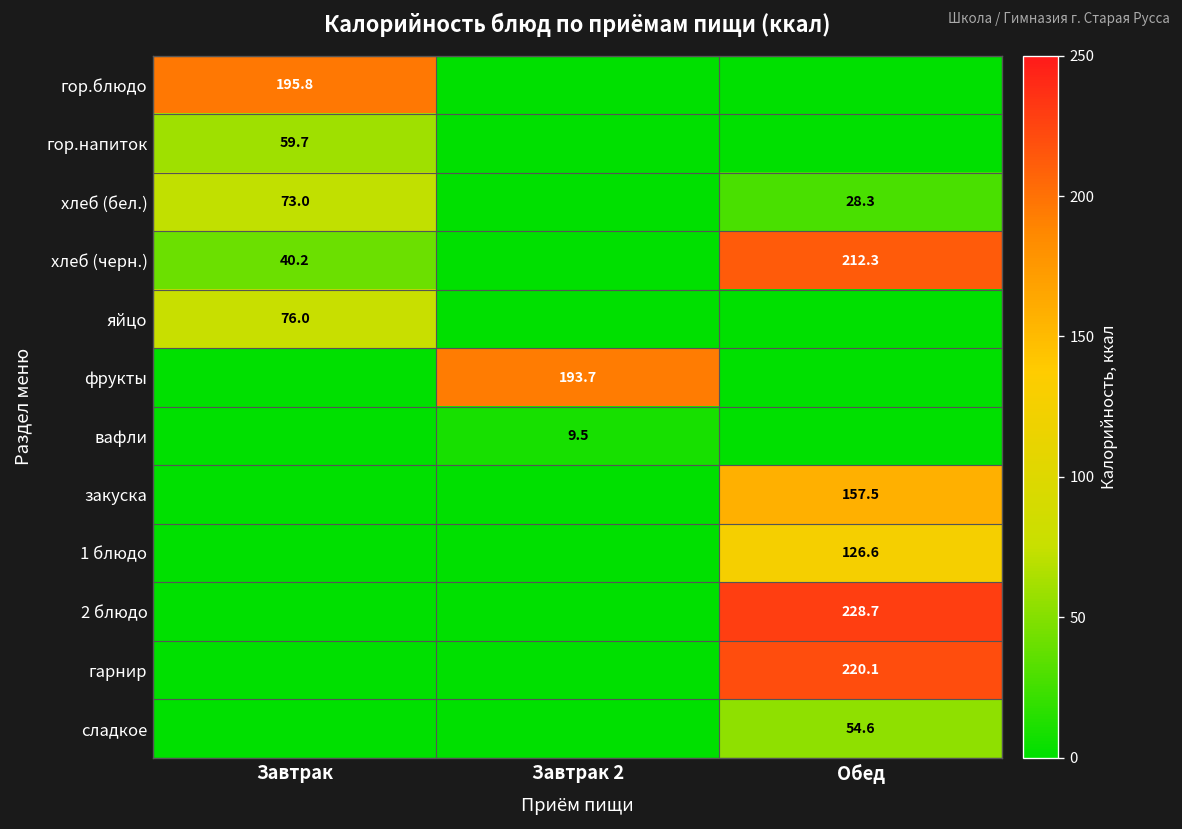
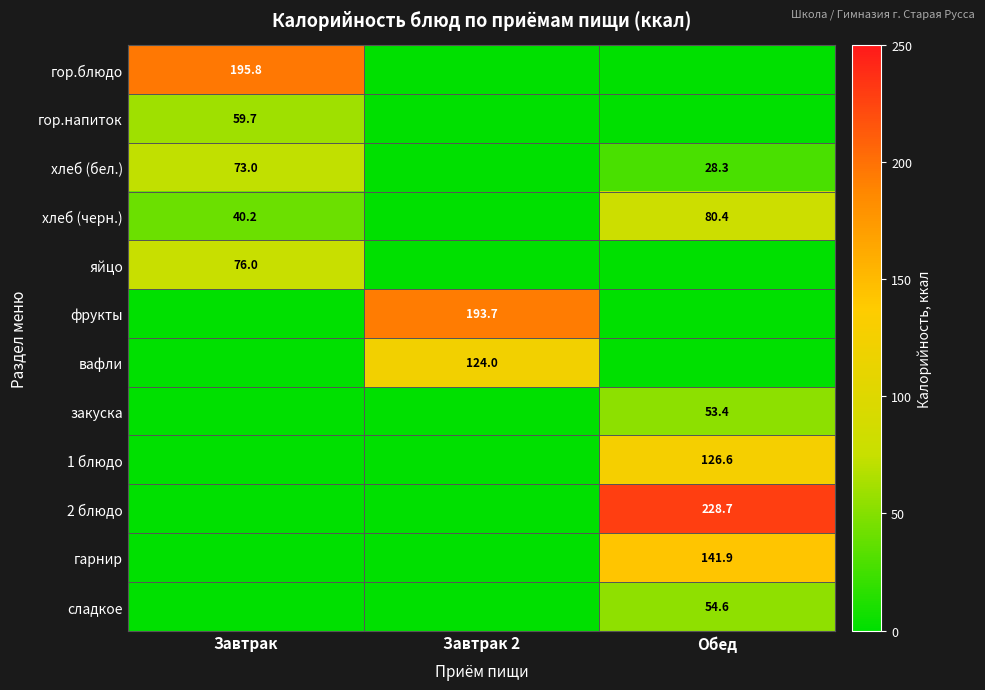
  {
    "гор.блюдо": {
      "Завтрак": 195.8
    },
    "гор.напиток": {
      "Завтрак": 59.7
    },
    "хлеб (бел.)": {
      "Завтрак": 73.0,
      "Обед": 28.3
    },
    "хлеб (черн.)": {
      "Завтрак": 40.2,
-     "Обед": 212.3
+     "Обед": 80.4
    },
    "яйцо": {
      "Завтрак": 76.0
    },
    "фрукты": {
      "Завтрак 2": 193.7
    },
    "вафли": {
-     "Завтрак 2": 9.5
+     "Завтрак 2": 124.0
    },
    "закуска": {
-     "Обед": 157.5
+     "Обед": 53.4
    },
    "1 блюдо": {
      "Обед": 126.6
    },
    "2 блюдо": {
      "Обед": 228.7
    },
    "гарнир": {
-     "Обед": 220.1
+     "Обед": 141.9
    },
    "сладкое": {
      "Обед": 54.6
    }
  }
